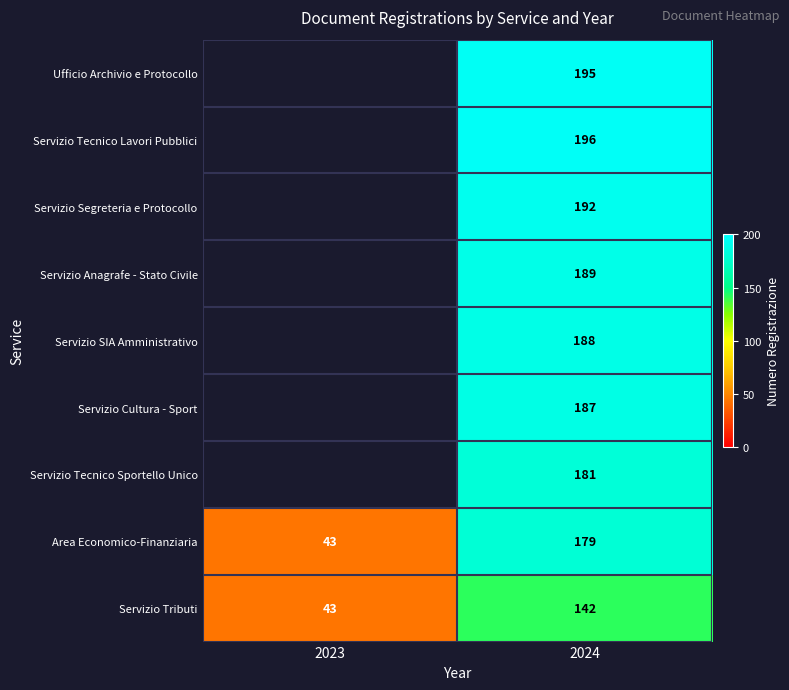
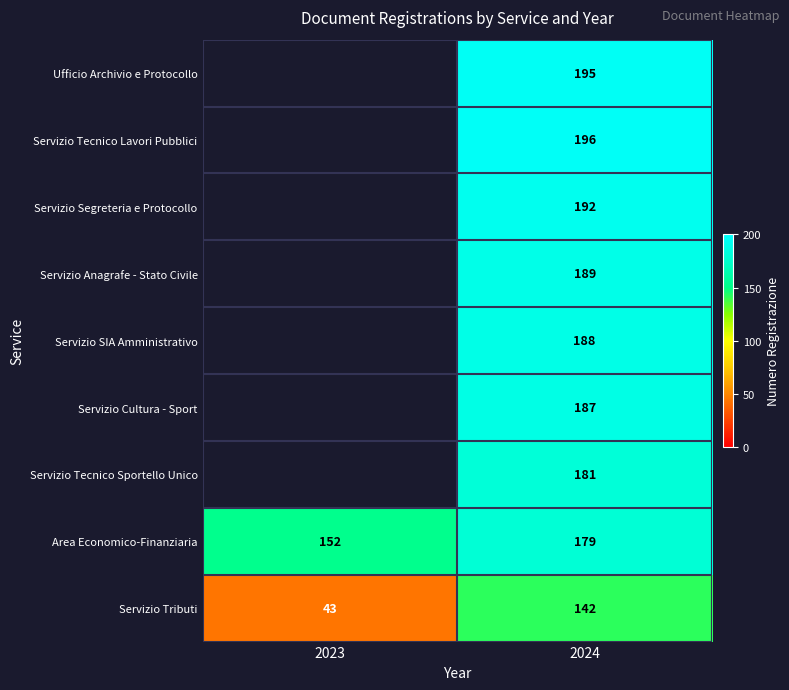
  {
    "Ufficio Archivio e Protocollo": {
      "2024": 195
    },
    "Servizio Tecnico Lavori Pubblici": {
      "2024": 196
    },
    "Servizio Segreteria e Protocollo": {
      "2024": 192
    },
    "Servizio Anagrafe - Stato Civile": {
      "2024": 189
    },
    "Servizio SIA Amministrativo": {
      "2024": 188
    },
    "Servizio Cultura - Sport": {
      "2024": 187
    },
    "Servizio Tecnico Sportello Unico": {
      "2024": 181
    },
    "Area Economico-Finanziaria": {
-     "2023": 43,
+     "2023": 152,
      "2024": 179
    },
    "Servizio Tributi": {
      "2023": 43,
      "2024": 142
    }
  }
